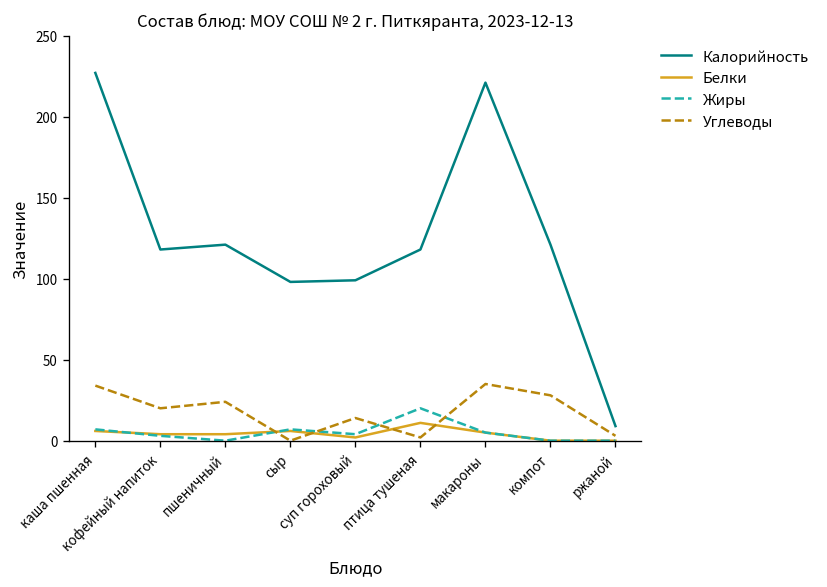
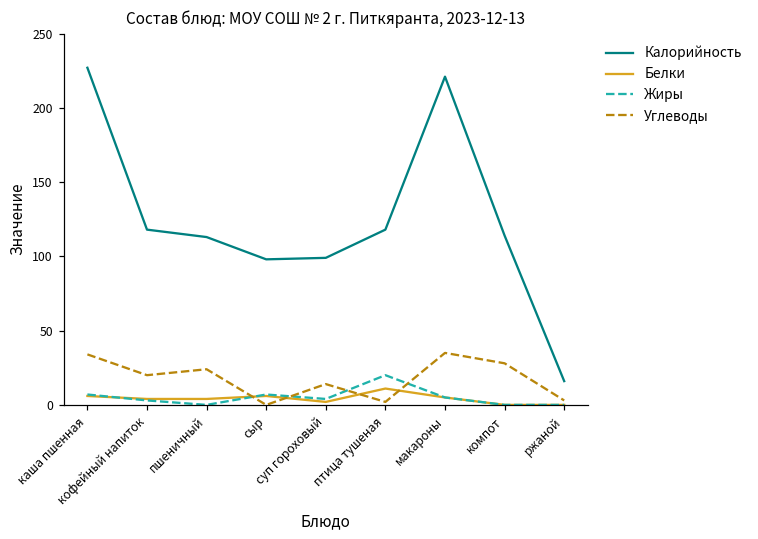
  {
    "Калорийность": {
      "каша пшенная": 227,
      "кофейный напиток": 118,
-     "пшеничный": 121,
+     "пшеничный": 113,
      "сыр": 98,
      "суп гороховый": 99,
      "птица тушеная": 118,
      "макароны": 221,
-     "компот": 121,
-     "ржаной": 9
+     "компот": 114,
+     "ржаной": 16
    },
    "Жиры": {
      "пшеничный": 0,
      "суп гороховый": 4,
      "птица тушеная": 20
    }
  }
